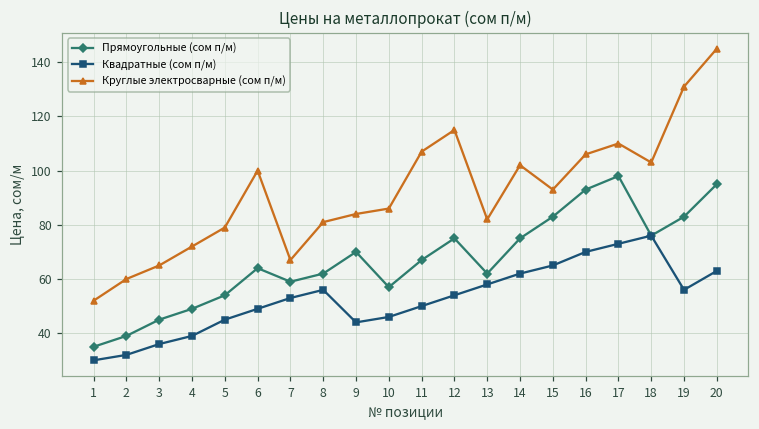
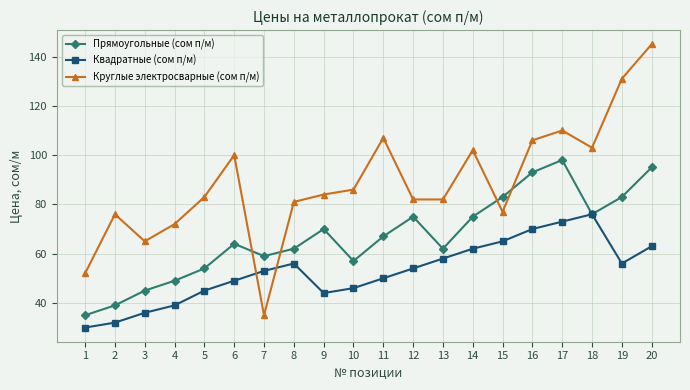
  {
    "Круглые электросварные (сом п/м)": {
      "1": 52,
-     "2": 60,
+     "2": 76,
      "3": 65,
      "4": 72,
-     "5": 79,
+     "5": 83,
      "6": 100,
-     "7": 67,
+     "7": 35,
      "8": 81,
      "9": 84,
      "10": 86,
      "11": 107,
-     "12": 115,
+     "12": 82,
      "13": 82,
      "14": 102,
-     "15": 93,
+     "15": 77,
      "16": 106,
      "17": 110,
      "18": 103,
      "19": 131,
      "20": 145
    }
  }
